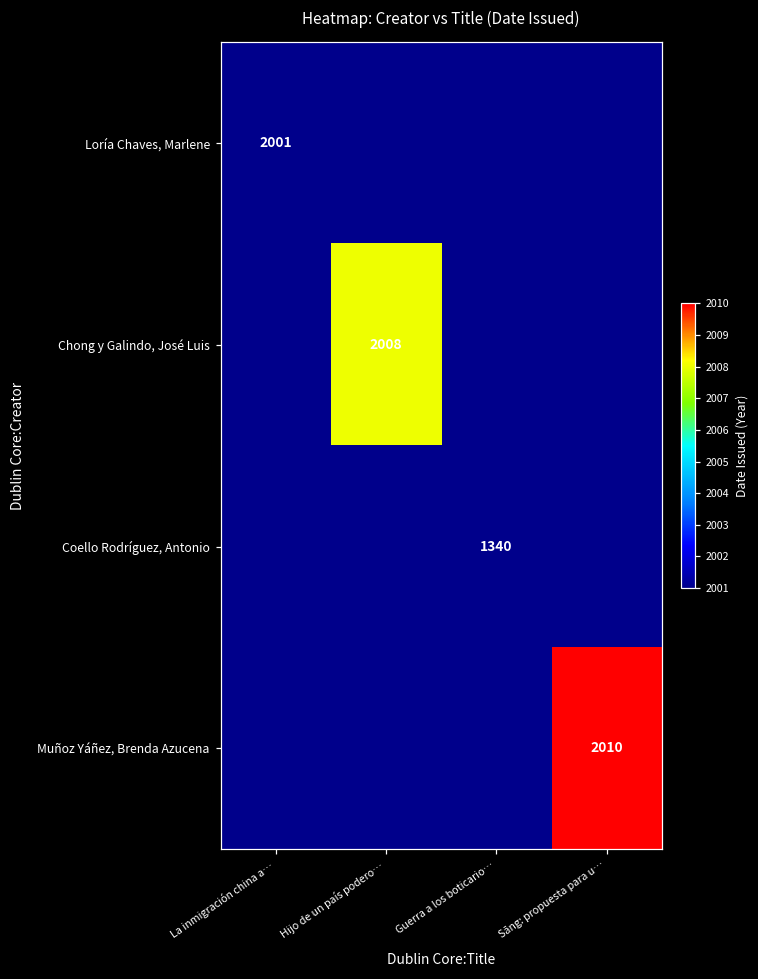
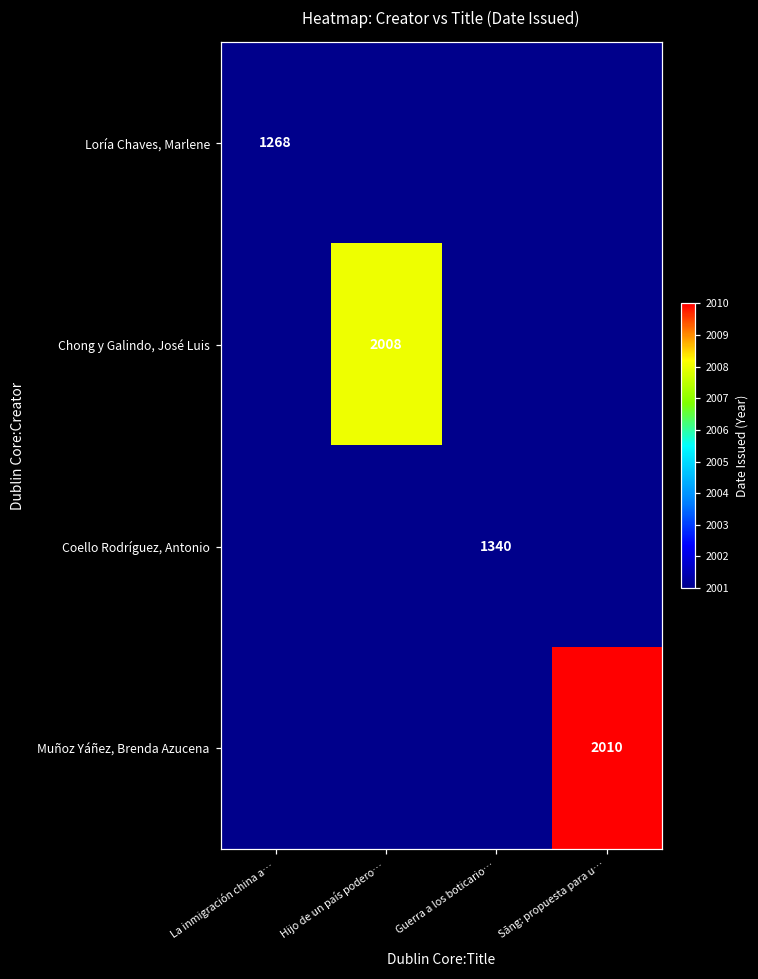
  {
    "Loría Chaves, Marlene": {
-     "La inmigración china a…": 2001
+     "La inmigración china a…": 1268
    },
    "Chong y Galindo, José Luis": {
      "Hijo de un país podero…": 2008
    },
    "Coello Rodríguez, Antonio": {
      "Guerra a los boticario…": 1340
    },
    "Muñoz Yáñez, Brenda Azucena": {
      "Sāng: propuesta para u…": 2010
    }
  }
